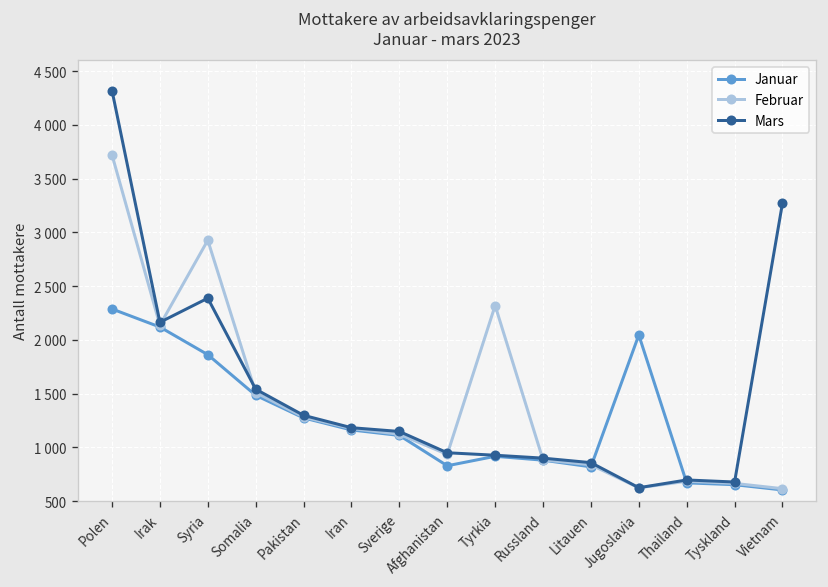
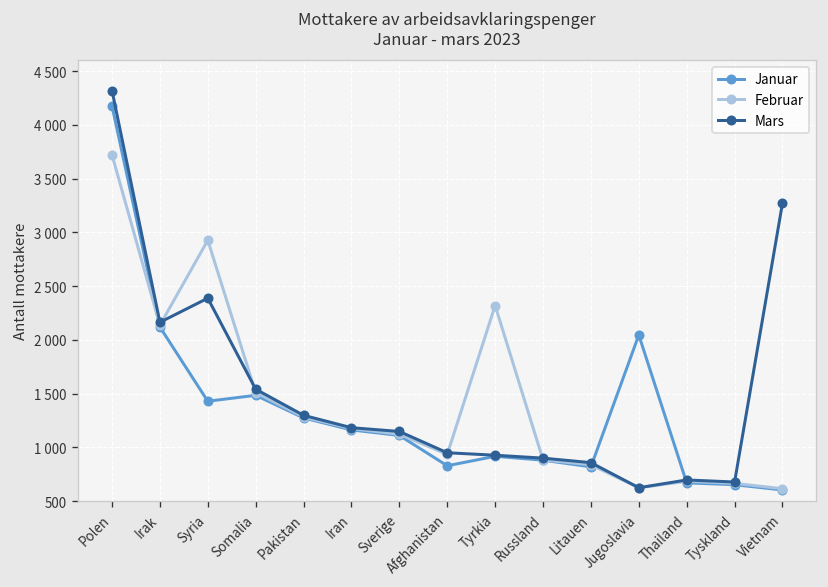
  {
    "Januar": {
-     "Polen": 2300,
-     "Syria": 1900,
+     "Polen": 4200,
+     "Syria": 1400,
      "Afghanistan": 800,
      "Jugoslavia": 2000
    },
    "Februar": {
      "Polen": 3700,
      "Syria": 2900,
      "Tyrkia": 2300
    },
    "Mars": {
      "Polen": 4300,
      "Syria": 2400,
      "Somalia": 1500,
      "Vietnam": 3300
    }
  }
